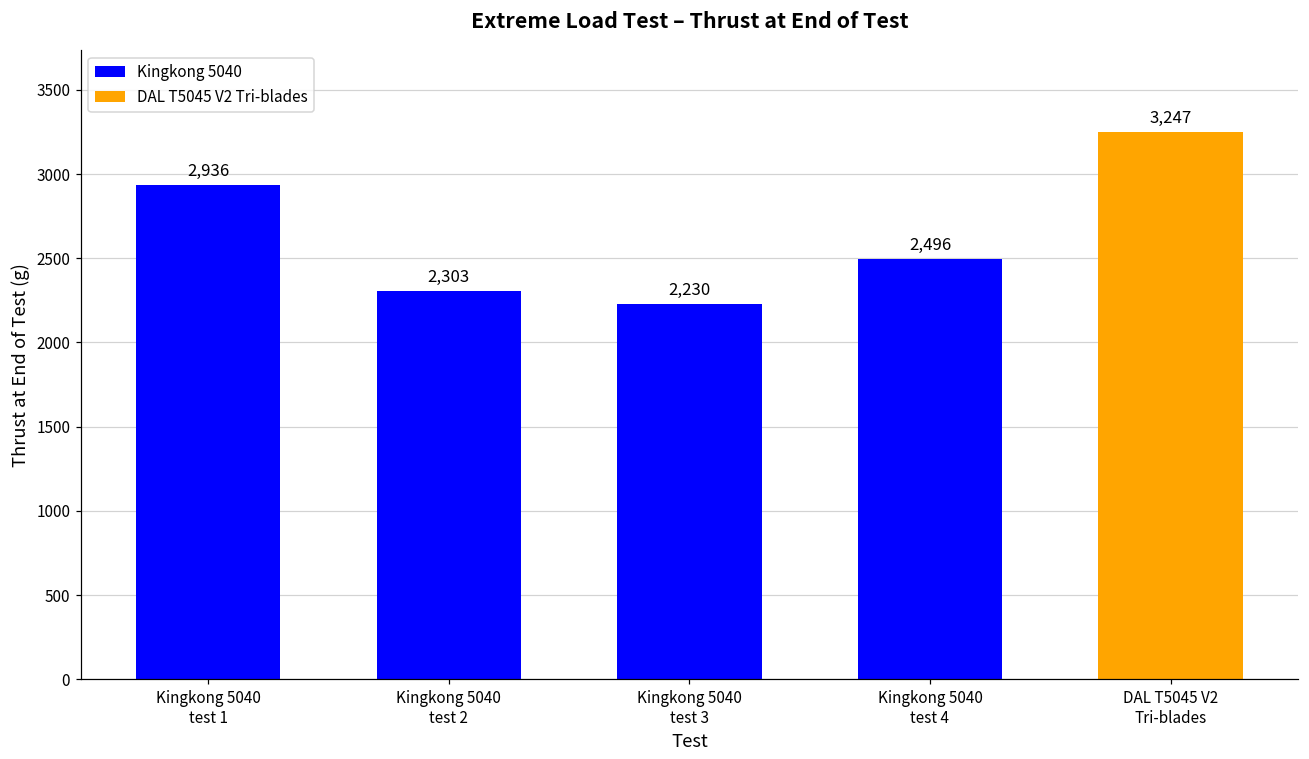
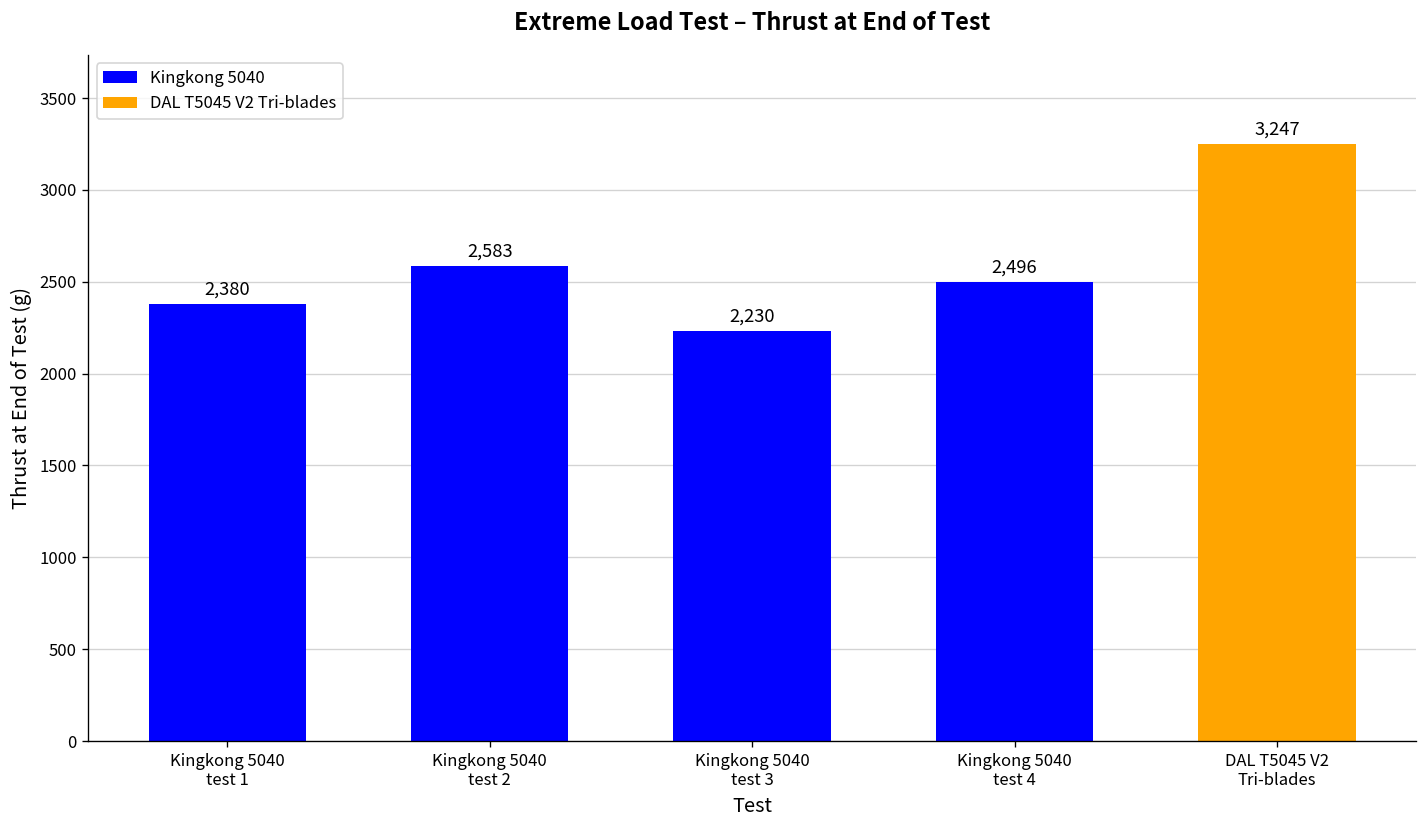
  {
-   "Kingkong 5040 test 1": "2,936",
-   "Kingkong 5040 test 2": "2,303",
+   "Kingkong 5040 test 1": "2,380",
+   "Kingkong 5040 test 2": "2,583",
    "Kingkong 5040 test 3": "2,230",
    "Kingkong 5040 test 4": "2,496",
    "DAL T5045 V2 Tri-blades": "3,247"
  }
